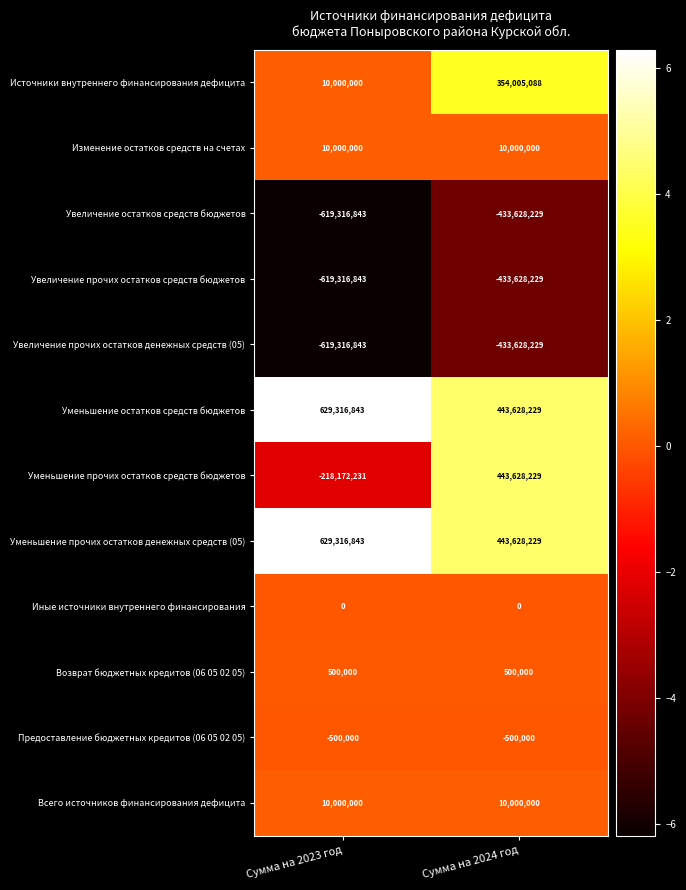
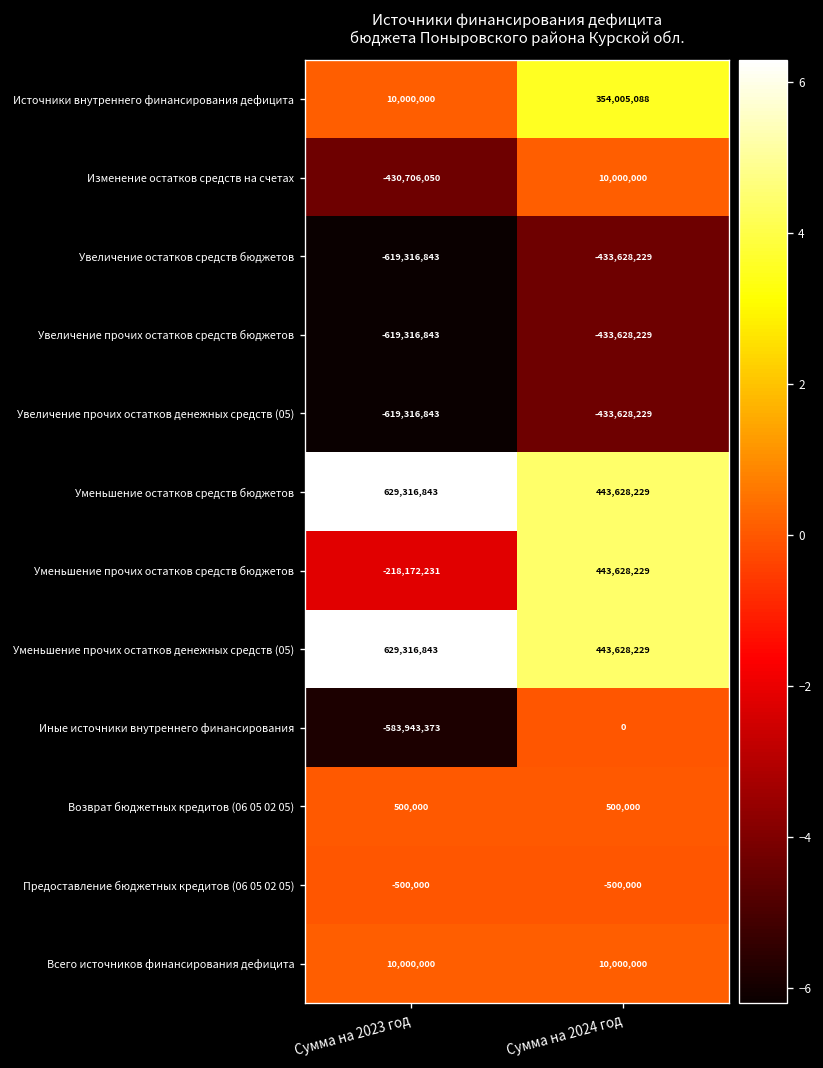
  {
    "Источники внутреннего финансирования дефицита": {
      "Сумма на 2023 год": "10,000,000",
      "Сумма на 2024 год": "354,005,088"
    },
    "Изменение остатков средств на счетах": {
-     "Сумма на 2023 год": "10,000,000",
+     "Сумма на 2023 год": "-430,706,050",
      "Сумма на 2024 год": "10,000,000"
    },
    "Увеличение остатков средств бюджетов": {
      "Сумма на 2023 год": "-619,316,843",
      "Сумма на 2024 год": "-433,628,229"
    },
    "Увеличение прочих остатков средств бюджетов": {
      "Сумма на 2023 год": "-619,316,843",
      "Сумма на 2024 год": "-433,628,229"
    },
    "Увеличение прочих остатков денежных средств (05)": {
      "Сумма на 2023 год": "-619,316,843",
      "Сумма на 2024 год": "-433,628,229"
    },
    "Уменьшение остатков средств бюджетов": {
      "Сумма на 2023 год": "629,316,843",
      "Сумма на 2024 год": "443,628,229"
    },
    "Уменьшение прочих остатков средств бюджетов": {
      "Сумма на 2023 год": "-218,172,231",
      "Сумма на 2024 год": "443,628,229"
    },
    "Уменьшение прочих остатков денежных средств (05)": {
      "Сумма на 2023 год": "629,316,843",
      "Сумма на 2024 год": "443,628,229"
    },
    "Иные источники внутреннего финансирования": {
-     "Сумма на 2023 год": "0",
+     "Сумма на 2023 год": "-583,943,373",
      "Сумма на 2024 год": "0"
    },
    "Возврат бюджетных кредитов (06 05 02 05)": {
      "Сумма на 2023 год": "500,000",
      "Сумма на 2024 год": "500,000"
    },
    "Предоставление бюджетных кредитов (06 05 02 05)": {
      "Сумма на 2023 год": "-500,000",
      "Сумма на 2024 год": "-500,000"
    },
    "Всего источников финансирования дефицита": {
      "Сумма на 2023 год": "10,000,000",
      "Сумма на 2024 год": "10,000,000"
    }
  }
